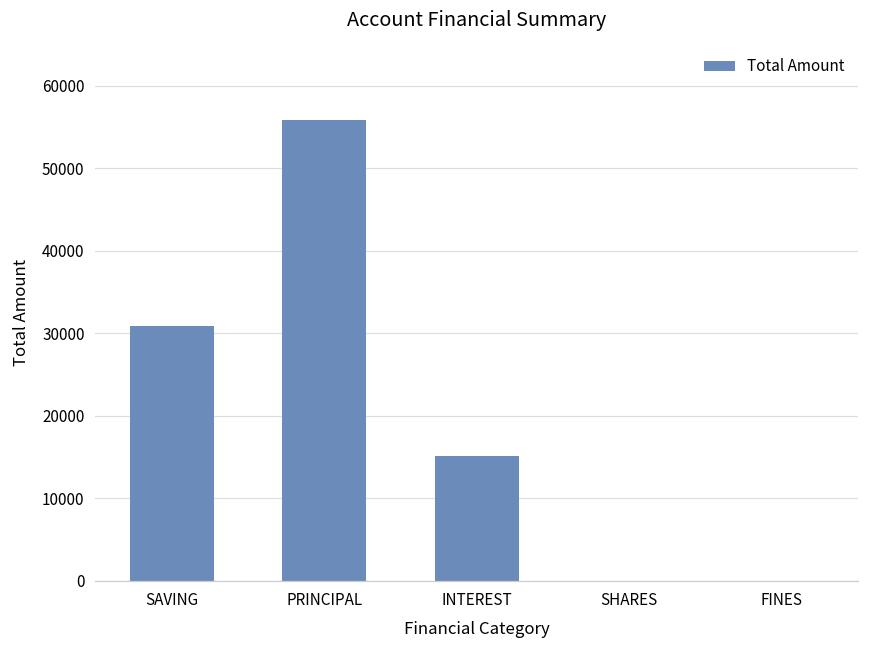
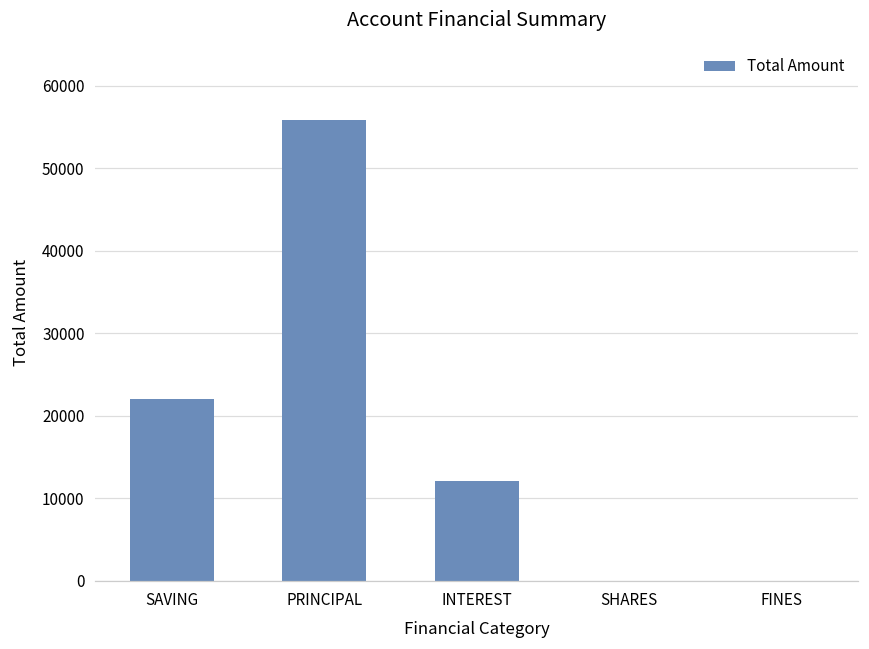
  {
-   "SAVING": 31000,
+   "SAVING": 22000,
    "PRINCIPAL": 56000,
-   "INTEREST": 15000,
+   "INTEREST": 12000,
    "SHARES": 0,
    "FINES": 0
  }
